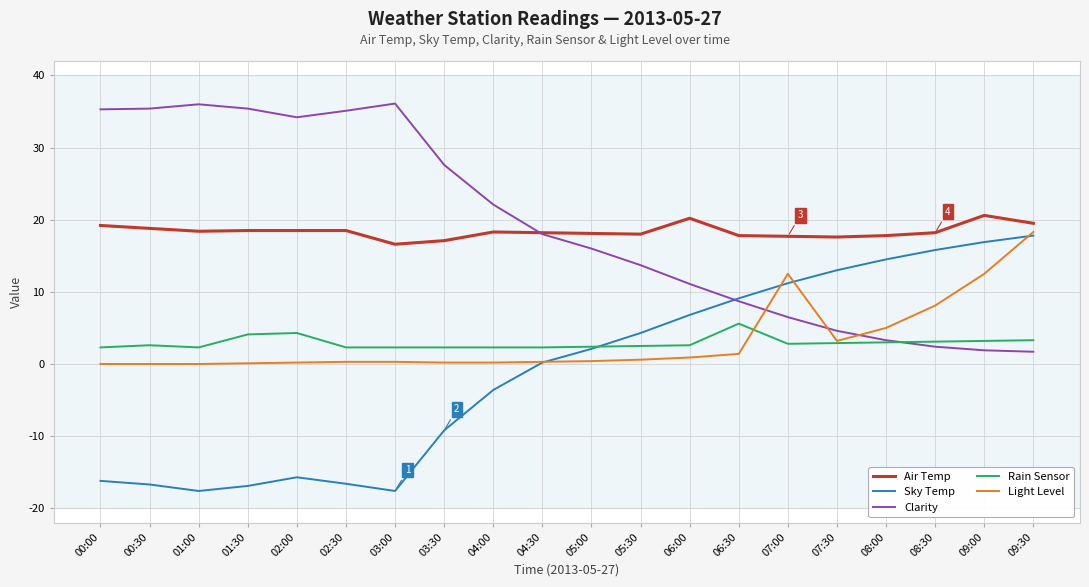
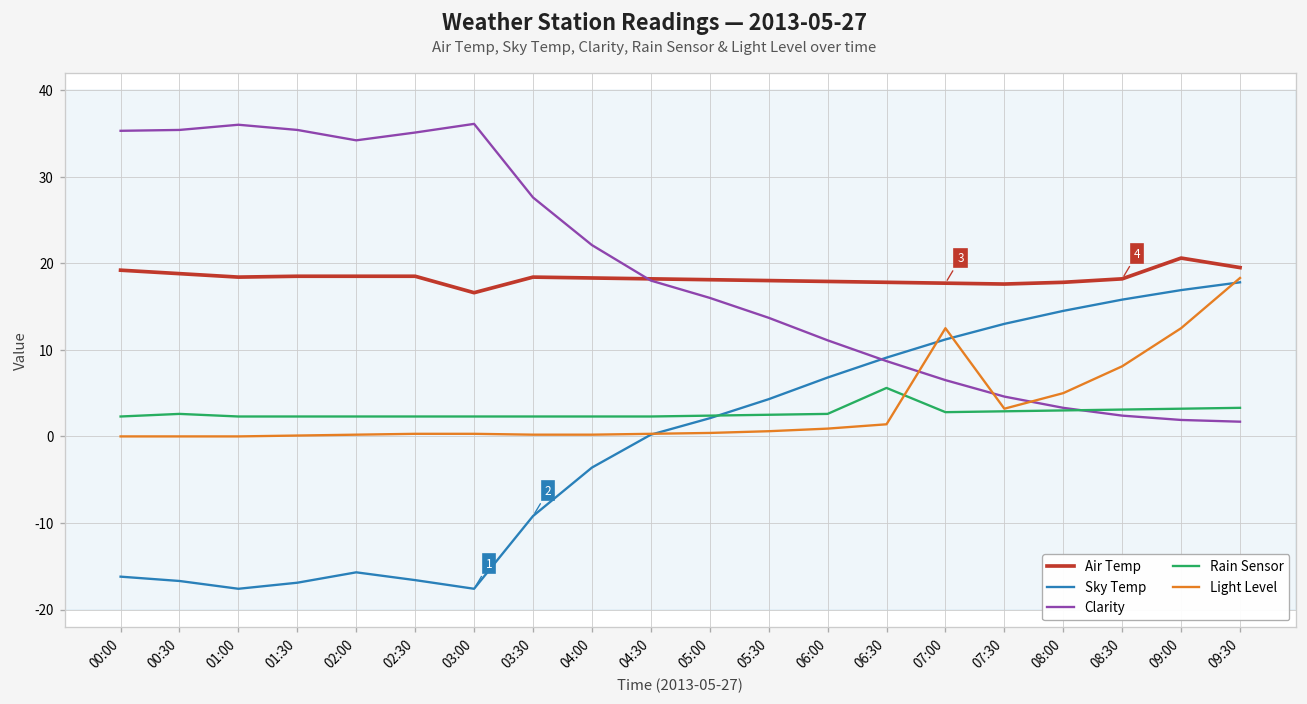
  {
    "Air Temp": {
      "00:00": 19,
      "00:30": 19,
      "01:00": 18,
      "01:30": 19,
      "02:00": 19,
      "02:30": 19,
      "03:00": 17,
-     "03:30": 17,
+     "03:30": 18,
      "04:00": 18,
      "05:00": 18,
      "05:30": 18,
-     "06:00": 20,
+     "06:00": 18,
      "06:30": 18,
      "07:00": 18,
      "07:30": 18,
      "08:00": 18,
      "09:00": 21,
      "09:30": 20
    },
    "Sky Temp": {
      "00:00": -16,
      "00:30": -17,
      "01:00": -18,
      "01:30": -17,
      "02:00": -16,
      "02:30": -17,
      "04:00": -4,
      "05:30": 4,
      "06:00": 7,
      "06:30": 9,
      "07:00": 11,
      "07:30": 13,
      "08:00": 15,
      "08:30": 16,
      "09:00": 17,
      "09:30": 18
    },
    "Clarity": {
      "00:00": 35,
      "00:30": 35,
      "01:00": 36,
      "01:30": 35,
      "02:00": 34,
      "02:30": 35,
      "03:00": 36,
      "03:30": 28,
      "04:00": 22,
      "05:00": 16,
      "05:30": 14,
      "06:00": 11,
      "06:30": 9,
      "07:00": 7,
      "07:30": 5,
      "08:30": 2,
      "09:00": 2,
      "09:30": 2
    },
    "Rain Sensor": {
      "00:00": 2,
      "00:30": 3,
      "01:00": 2,
-     "01:30": 4,
-     "02:00": 4,
+     "01:30": 2,
+     "02:00": 2,
      "02:30": 2,
      "03:00": 2,
      "03:30": 2,
      "04:00": 2,
      "04:30": 2,
      "05:30": 3,
      "06:00": 3,
      "06:30": 6,
      "07:00": 3,
      "08:30": 3,
      "09:00": 3,
      "09:30": 3
    },
    "Light Level": {
      "00:00": 0,
      "00:30": 0,
      "01:00": 0,
      "01:30": 0,
      "02:00": 0,
      "02:30": 0,
      "03:00": 0,
      "03:30": 0,
      "04:00": 0,
      "05:00": 0,
      "05:30": 1,
      "06:00": 1,
      "06:30": 1,
      "07:00": 13,
      "08:00": 5,
      "08:30": 8,
      "09:00": 13,
      "09:30": 18
    }
  }
